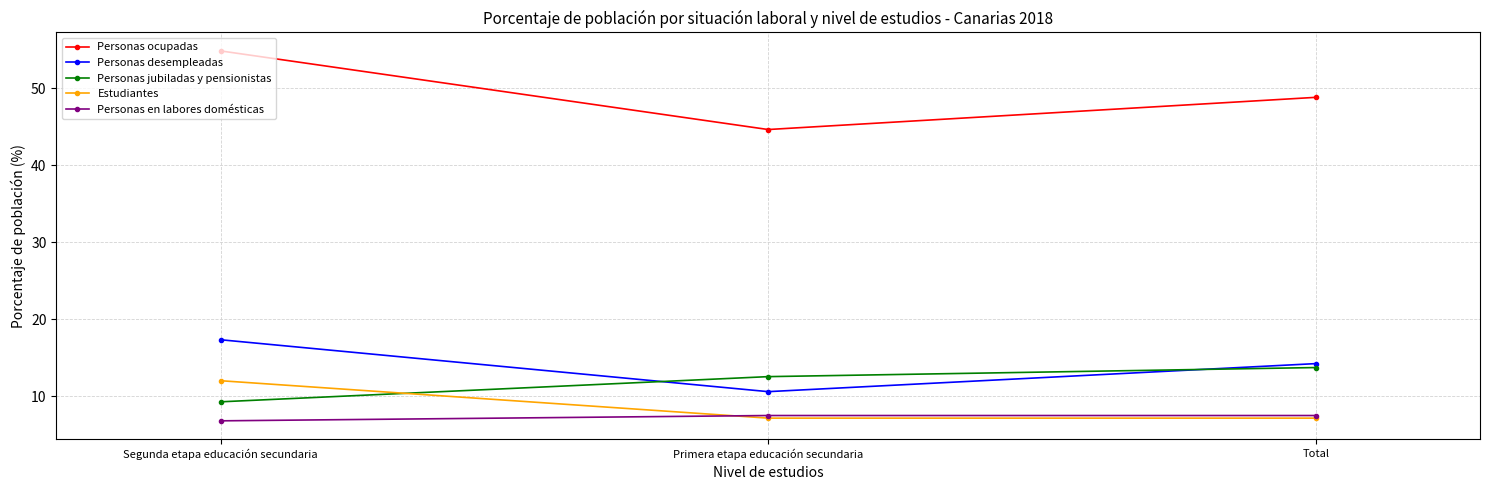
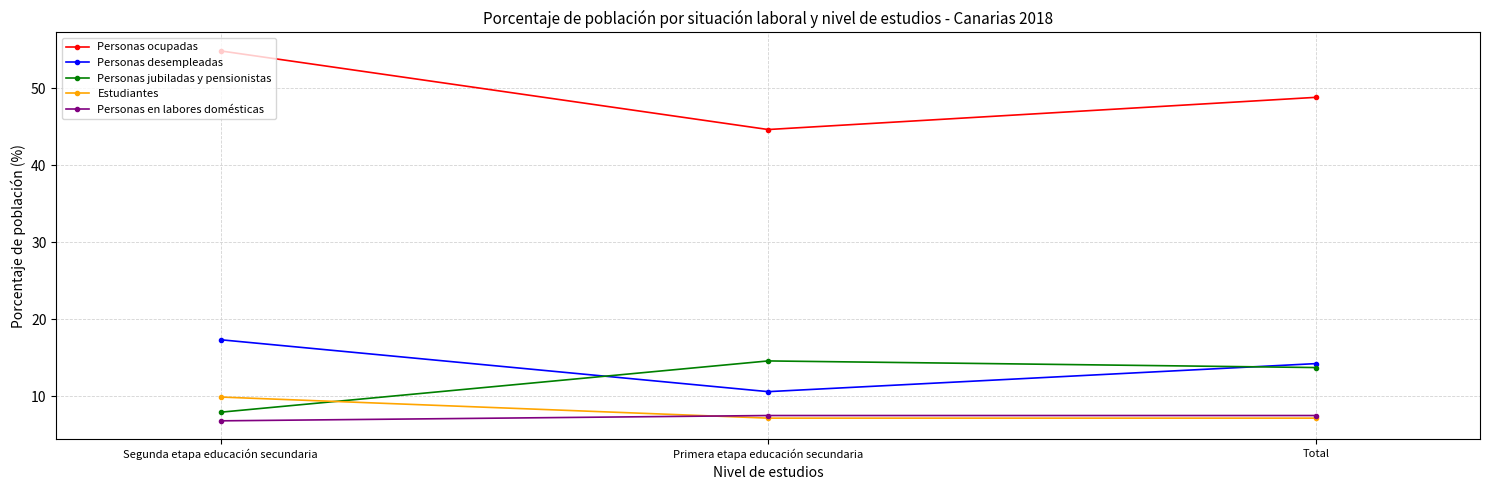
  {
    "Personas ocupadas": {
      "Primera etapa educación secundaria": 45,
      "Total": 49
    },
    "Personas desempleadas": {
      "Segunda etapa educación secundaria": 17,
      "Primera etapa educación secundaria": 11,
      "Total": 14
    },
    "Personas jubiladas y pensionistas": {
-     "Segunda etapa educación secundaria": 9,
-     "Primera etapa educación secundaria": 13,
+     "Segunda etapa educación secundaria": 8,
+     "Primera etapa educación secundaria": 15,
      "Total": 14
    },
    "Estudiantes": {
-     "Segunda etapa educación secundaria": 12,
+     "Segunda etapa educación secundaria": 10,
      "Primera etapa educación secundaria": 7,
      "Total": 7
    },
    "Personas en labores domésticas": {
      "Segunda etapa educación secundaria": 7,
      "Primera etapa educación secundaria": 7,
      "Total": 7
    }
  }
